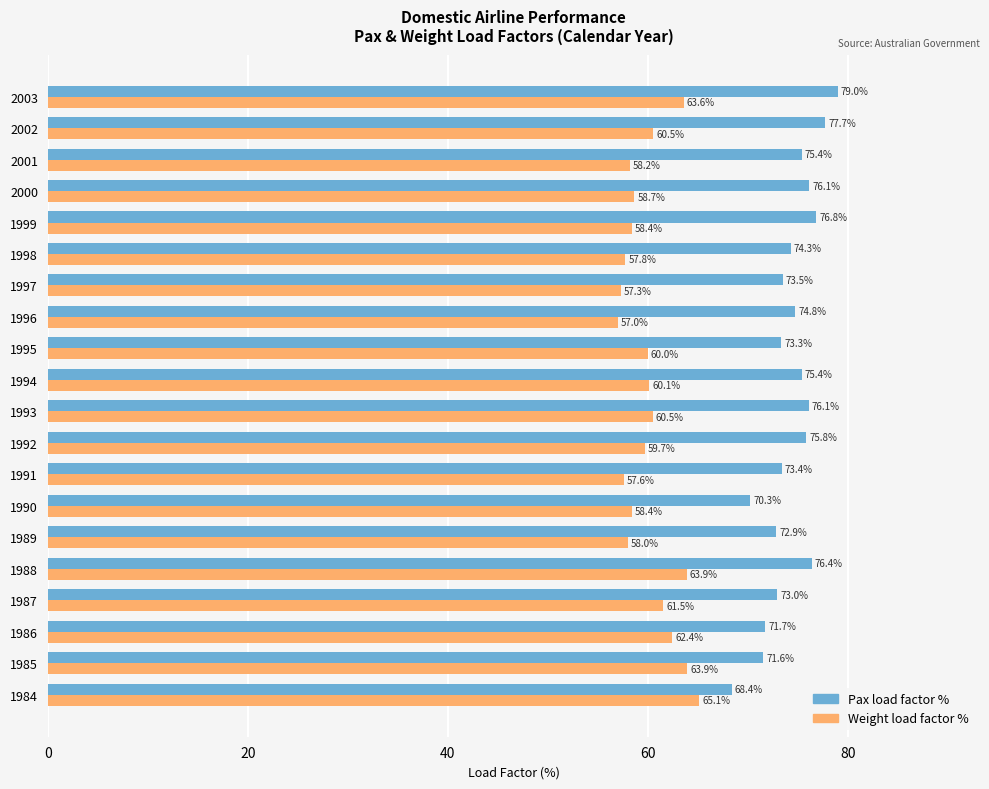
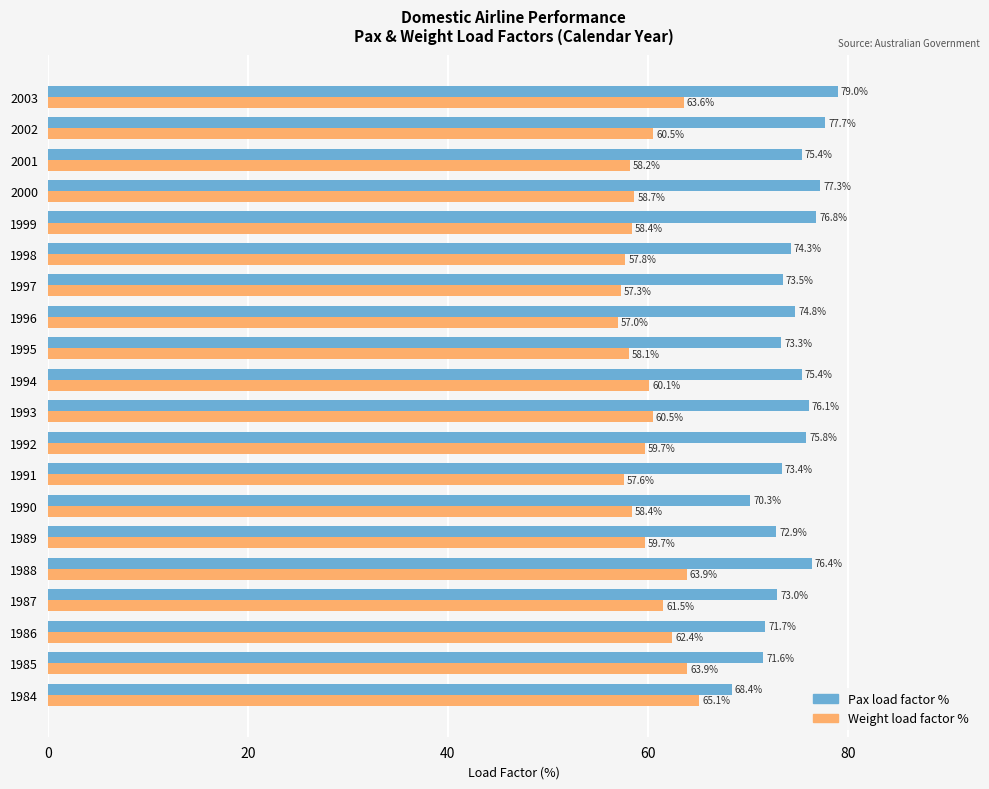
  {
    "Pax load factor %": {
      "2003": "79.0%",
      "2002": "77.7%",
      "2001": "75.4%",
-     "2000": "76.1%",
+     "2000": "77.3%",
      "1999": "76.8%",
      "1998": "74.3%",
      "1997": "73.5%",
      "1996": "74.8%",
      "1995": "73.3%",
      "1994": "75.4%",
      "1993": "76.1%",
      "1992": "75.8%",
      "1991": "73.4%",
      "1990": "70.3%",
      "1989": "72.9%",
      "1988": "76.4%",
      "1987": "73.0%",
      "1986": "71.7%",
      "1985": "71.6%",
      "1984": "68.4%"
    },
    "Weight load factor %": {
      "2003": "63.6%",
      "2002": "60.5%",
      "2001": "58.2%",
      "2000": "58.7%",
      "1999": "58.4%",
      "1998": "57.8%",
      "1997": "57.3%",
      "1996": "57.0%",
-     "1995": "60.0%",
+     "1995": "58.1%",
      "1994": "60.1%",
      "1993": "60.5%",
      "1992": "59.7%",
      "1991": "57.6%",
      "1990": "58.4%",
-     "1989": "58.0%",
+     "1989": "59.7%",
      "1988": "63.9%",
      "1987": "61.5%",
      "1986": "62.4%",
      "1985": "63.9%",
      "1984": "65.1%"
    }
  }
